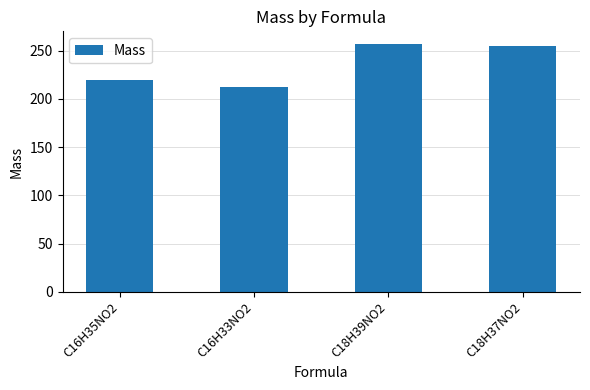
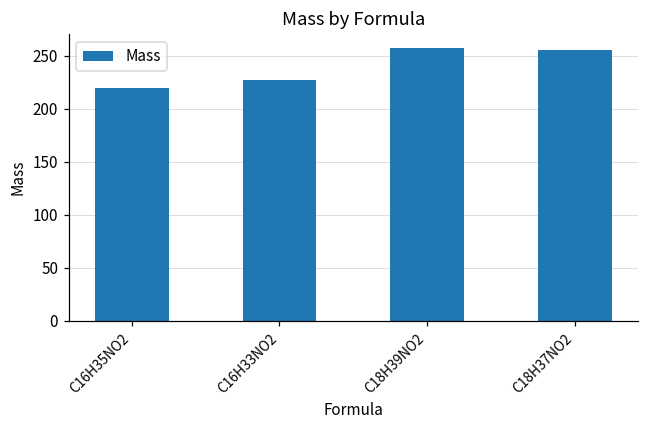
  {
    "C16H35NO2": 220,
-   "C16H33NO2": 210,
+   "C16H33NO2": 230,
    "C18H39NO2": 260,
    "C18H37NO2": 260
  }
